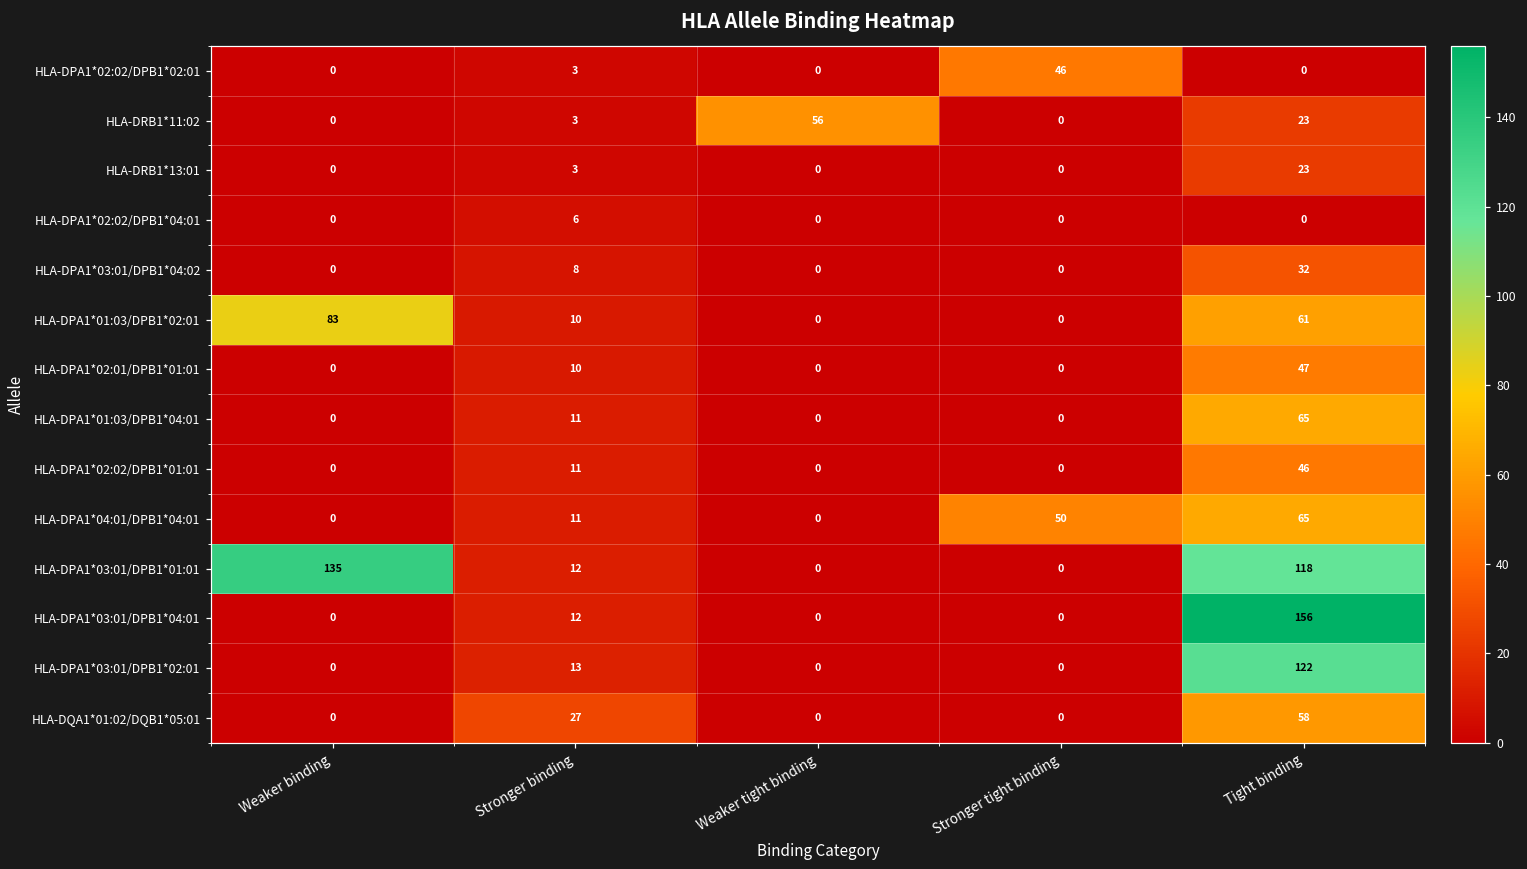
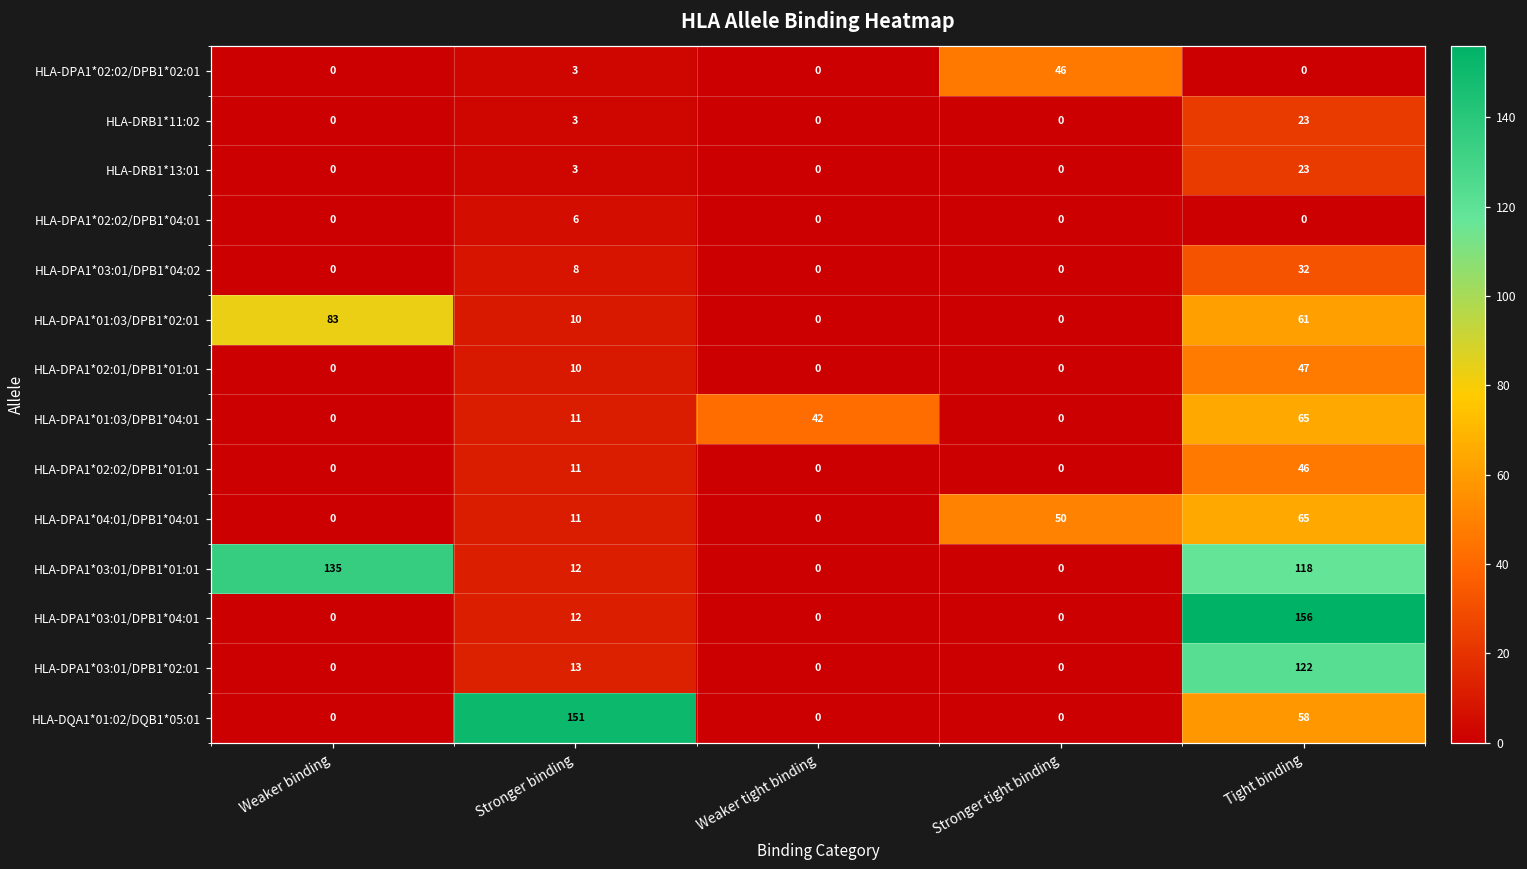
  {
    "HLA-DPA1*02:02/DPB1*02:01": {
      "Weaker binding": 0,
      "Stronger binding": 3,
      "Weaker tight binding": 0,
      "Stronger tight binding": 46,
      "Tight binding": 0
    },
    "HLA-DRB1*11:02": {
      "Weaker binding": 0,
      "Stronger binding": 3,
-     "Weaker tight binding": 56,
+     "Weaker tight binding": 0,
      "Stronger tight binding": 0,
      "Tight binding": 23
    },
    "HLA-DRB1*13:01": {
      "Weaker binding": 0,
      "Stronger binding": 3,
      "Weaker tight binding": 0,
      "Stronger tight binding": 0,
      "Tight binding": 23
    },
    "HLA-DPA1*02:02/DPB1*04:01": {
      "Weaker binding": 0,
      "Stronger binding": 6,
      "Weaker tight binding": 0,
      "Stronger tight binding": 0,
      "Tight binding": 0
    },
    "HLA-DPA1*03:01/DPB1*04:02": {
      "Weaker binding": 0,
      "Stronger binding": 8,
      "Weaker tight binding": 0,
      "Stronger tight binding": 0,
      "Tight binding": 32
    },
    "HLA-DPA1*01:03/DPB1*02:01": {
      "Weaker binding": 83,
      "Stronger binding": 10,
      "Weaker tight binding": 0,
      "Stronger tight binding": 0,
      "Tight binding": 61
    },
    "HLA-DPA1*02:01/DPB1*01:01": {
      "Weaker binding": 0,
      "Stronger binding": 10,
      "Weaker tight binding": 0,
      "Stronger tight binding": 0,
      "Tight binding": 47
    },
    "HLA-DPA1*01:03/DPB1*04:01": {
      "Weaker binding": 0,
      "Stronger binding": 11,
-     "Weaker tight binding": 0,
+     "Weaker tight binding": 42,
      "Stronger tight binding": 0,
      "Tight binding": 65
    },
    "HLA-DPA1*02:02/DPB1*01:01": {
      "Weaker binding": 0,
      "Stronger binding": 11,
      "Weaker tight binding": 0,
      "Stronger tight binding": 0,
      "Tight binding": 46
    },
    "HLA-DPA1*04:01/DPB1*04:01": {
      "Weaker binding": 0,
      "Stronger binding": 11,
      "Weaker tight binding": 0,
      "Stronger tight binding": 50,
      "Tight binding": 65
    },
    "HLA-DPA1*03:01/DPB1*01:01": {
      "Weaker binding": 135,
      "Stronger binding": 12,
      "Weaker tight binding": 0,
      "Stronger tight binding": 0,
      "Tight binding": 118
    },
    "HLA-DPA1*03:01/DPB1*04:01": {
      "Weaker binding": 0,
      "Stronger binding": 12,
      "Weaker tight binding": 0,
      "Stronger tight binding": 0,
      "Tight binding": 156
    },
    "HLA-DPA1*03:01/DPB1*02:01": {
      "Weaker binding": 0,
      "Stronger binding": 13,
      "Weaker tight binding": 0,
      "Stronger tight binding": 0,
      "Tight binding": 122
    },
    "HLA-DQA1*01:02/DQB1*05:01": {
      "Weaker binding": 0,
-     "Stronger binding": 27,
+     "Stronger binding": 151,
      "Weaker tight binding": 0,
      "Stronger tight binding": 0,
      "Tight binding": 58
    }
  }
